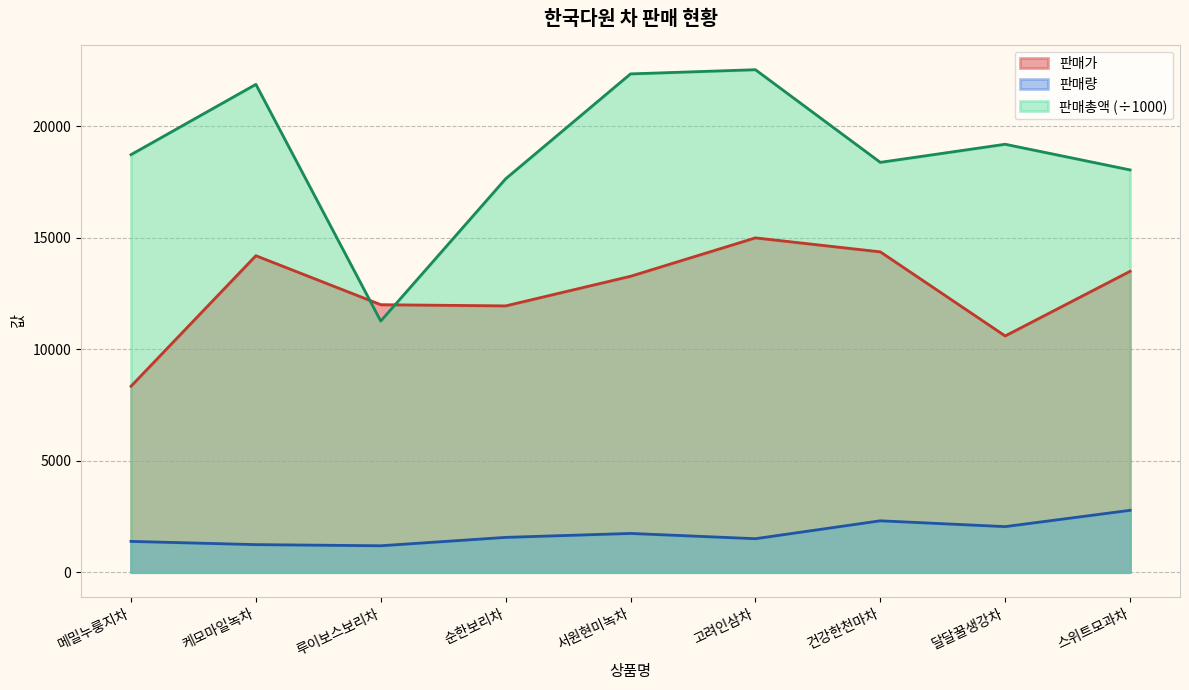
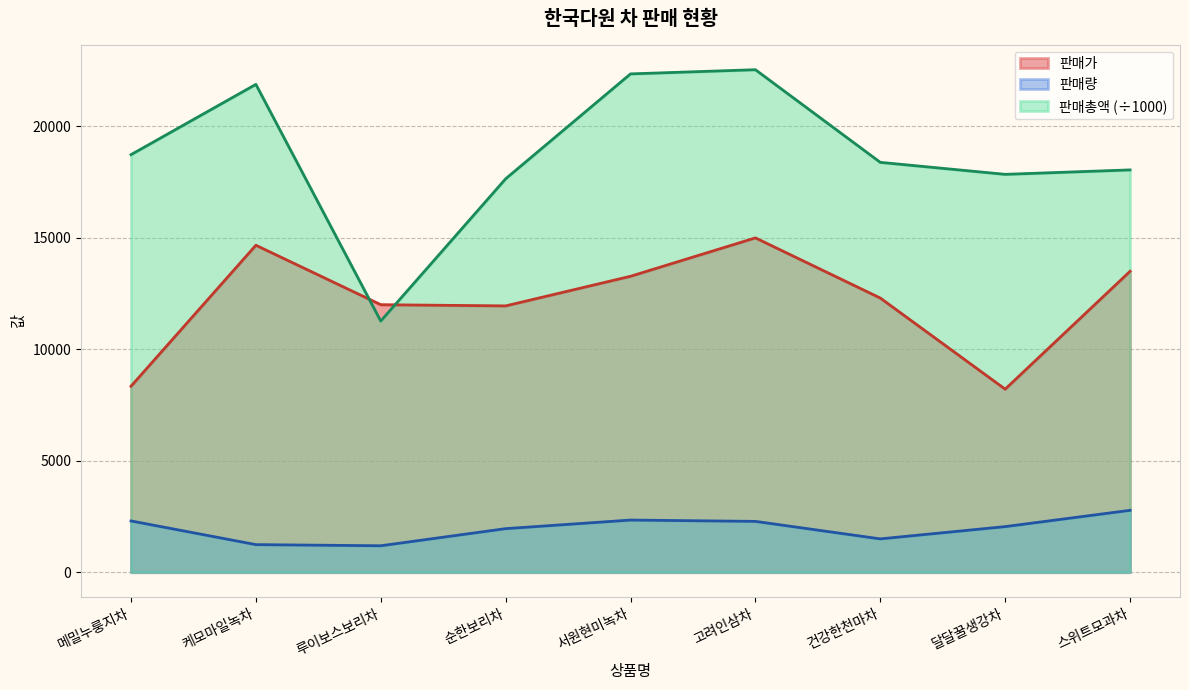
  {
    "판매가": {
      "메밀누룽지차": 8300,
-     "케모마일녹차": 14200,
+     "케모마일녹차": 14700,
      "루이보스보리차": 12000,
      "순한보리차": 11900,
      "서원현미녹차": 13300,
      "고려인삼차": 15000,
-     "건강한천마차": 14400,
-     "달달꿀생강차": 10600,
+     "건강한천마차": 12300,
+     "달달꿀생강차": 8200,
      "스위트모과차": 13500
    },
    "판매량": {
-     "메밀누룽지차": 1400,
+     "메밀누룽지차": 2300,
      "케모마일녹차": 1200,
      "루이보스보리차": 1200,
-     "순한보리차": 1600,
-     "서원현미녹차": 1700,
-     "고려인삼차": 1500,
-     "건강한천마차": 2300,
+     "순한보리차": 2000,
+     "서원현미녹차": 2300,
+     "고려인삼차": 2300,
+     "건강한천마차": 1500,
      "달달꿀생강차": 2000,
      "스위트모과차": 2800
    },
    "판매총액 (÷1000)": {
      "메밀누룽지차": 18700,
      "케모마일녹차": 21900,
      "루이보스보리차": 11300,
      "순한보리차": 17700,
      "서원현미녹차": 22400,
      "고려인삼차": 22500,
      "건강한천마차": 18400,
-     "달달꿀생강차": 19200,
+     "달달꿀생강차": 17900,
      "스위트모과차": 18000
    }
  }
